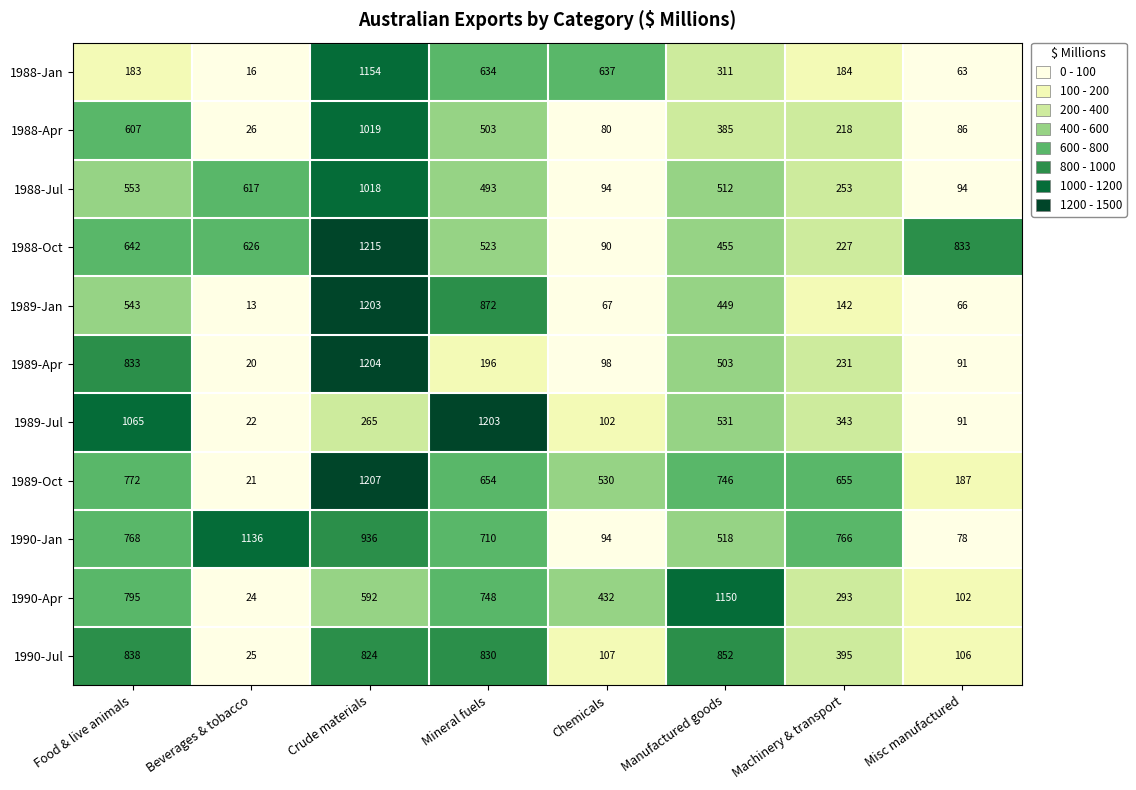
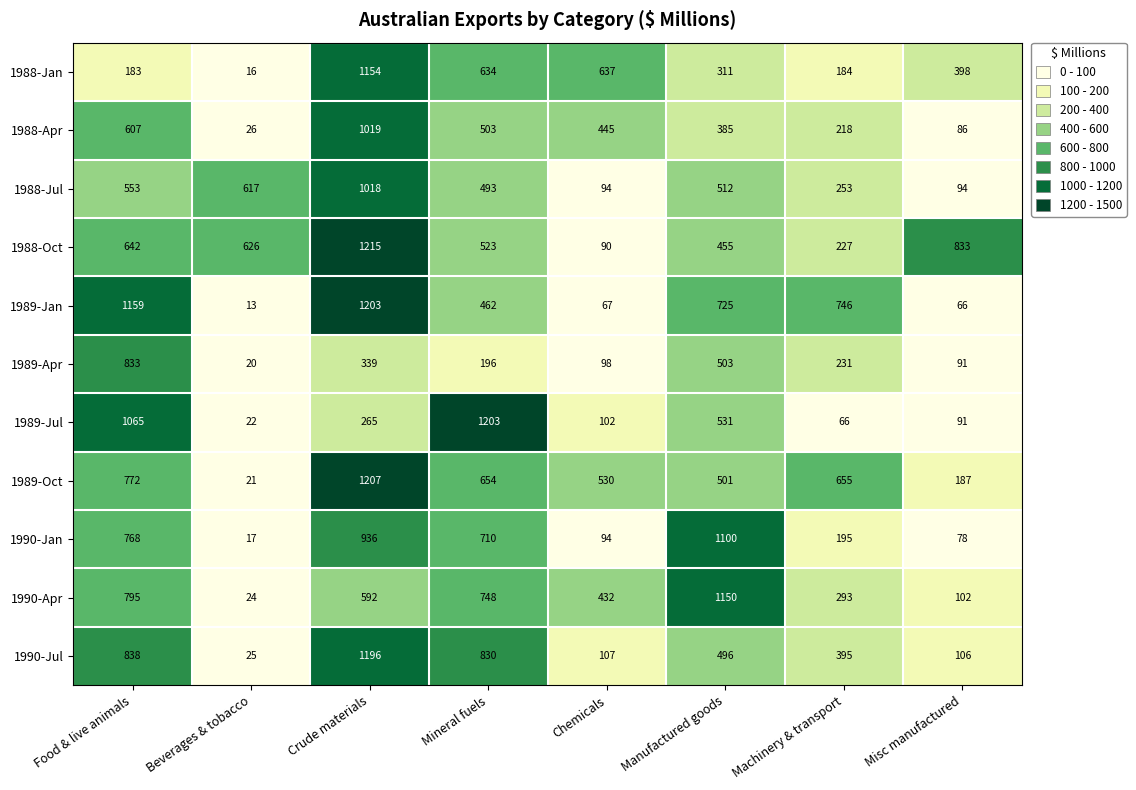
  {
    "1988-Jan": {
      "Food & live animals": 183,
      "Beverages & tobacco": 16,
      "Crude materials": 1154,
      "Mineral fuels": 634,
      "Chemicals": 637,
      "Manufactured goods": 311,
      "Machinery & transport": 184,
-     "Misc manufactured": 63
+     "Misc manufactured": 398
    },
    "1988-Apr": {
      "Food & live animals": 607,
      "Beverages & tobacco": 26,
      "Crude materials": 1019,
      "Mineral fuels": 503,
-     "Chemicals": 80,
+     "Chemicals": 445,
      "Manufactured goods": 385,
      "Machinery & transport": 218,
      "Misc manufactured": 86
    },
    "1988-Jul": {
      "Food & live animals": 553,
      "Beverages & tobacco": 617,
      "Crude materials": 1018,
      "Mineral fuels": 493,
      "Chemicals": 94,
      "Manufactured goods": 512,
      "Machinery & transport": 253,
      "Misc manufactured": 94
    },
    "1988-Oct": {
      "Food & live animals": 642,
      "Beverages & tobacco": 626,
      "Crude materials": 1215,
      "Mineral fuels": 523,
      "Chemicals": 90,
      "Manufactured goods": 455,
      "Machinery & transport": 227,
      "Misc manufactured": 833
    },
    "1989-Jan": {
-     "Food & live animals": 543,
+     "Food & live animals": 1159,
      "Beverages & tobacco": 13,
      "Crude materials": 1203,
-     "Mineral fuels": 872,
+     "Mineral fuels": 462,
      "Chemicals": 67,
-     "Manufactured goods": 449,
-     "Machinery & transport": 142,
+     "Manufactured goods": 725,
+     "Machinery & transport": 746,
      "Misc manufactured": 66
    },
    "1989-Apr": {
      "Food & live animals": 833,
      "Beverages & tobacco": 20,
-     "Crude materials": 1204,
+     "Crude materials": 339,
      "Mineral fuels": 196,
      "Chemicals": 98,
      "Manufactured goods": 503,
      "Machinery & transport": 231,
      "Misc manufactured": 91
    },
    "1989-Jul": {
      "Food & live animals": 1065,
      "Beverages & tobacco": 22,
      "Crude materials": 265,
      "Mineral fuels": 1203,
      "Chemicals": 102,
      "Manufactured goods": 531,
-     "Machinery & transport": 343,
+     "Machinery & transport": 66,
      "Misc manufactured": 91
    },
    "1989-Oct": {
      "Food & live animals": 772,
      "Beverages & tobacco": 21,
      "Crude materials": 1207,
      "Mineral fuels": 654,
      "Chemicals": 530,
-     "Manufactured goods": 746,
+     "Manufactured goods": 501,
      "Machinery & transport": 655,
      "Misc manufactured": 187
    },
    "1990-Jan": {
      "Food & live animals": 768,
-     "Beverages & tobacco": 1136,
+     "Beverages & tobacco": 17,
      "Crude materials": 936,
      "Mineral fuels": 710,
      "Chemicals": 94,
-     "Manufactured goods": 518,
-     "Machinery & transport": 766,
+     "Manufactured goods": 1100,
+     "Machinery & transport": 195,
      "Misc manufactured": 78
    },
    "1990-Apr": {
      "Food & live animals": 795,
      "Beverages & tobacco": 24,
      "Crude materials": 592,
      "Mineral fuels": 748,
      "Chemicals": 432,
      "Manufactured goods": 1150,
      "Machinery & transport": 293,
      "Misc manufactured": 102
    },
    "1990-Jul": {
      "Food & live animals": 838,
      "Beverages & tobacco": 25,
-     "Crude materials": 824,
+     "Crude materials": 1196,
      "Mineral fuels": 830,
      "Chemicals": 107,
-     "Manufactured goods": 852,
+     "Manufactured goods": 496,
      "Machinery & transport": 395,
      "Misc manufactured": 106
    }
  }
